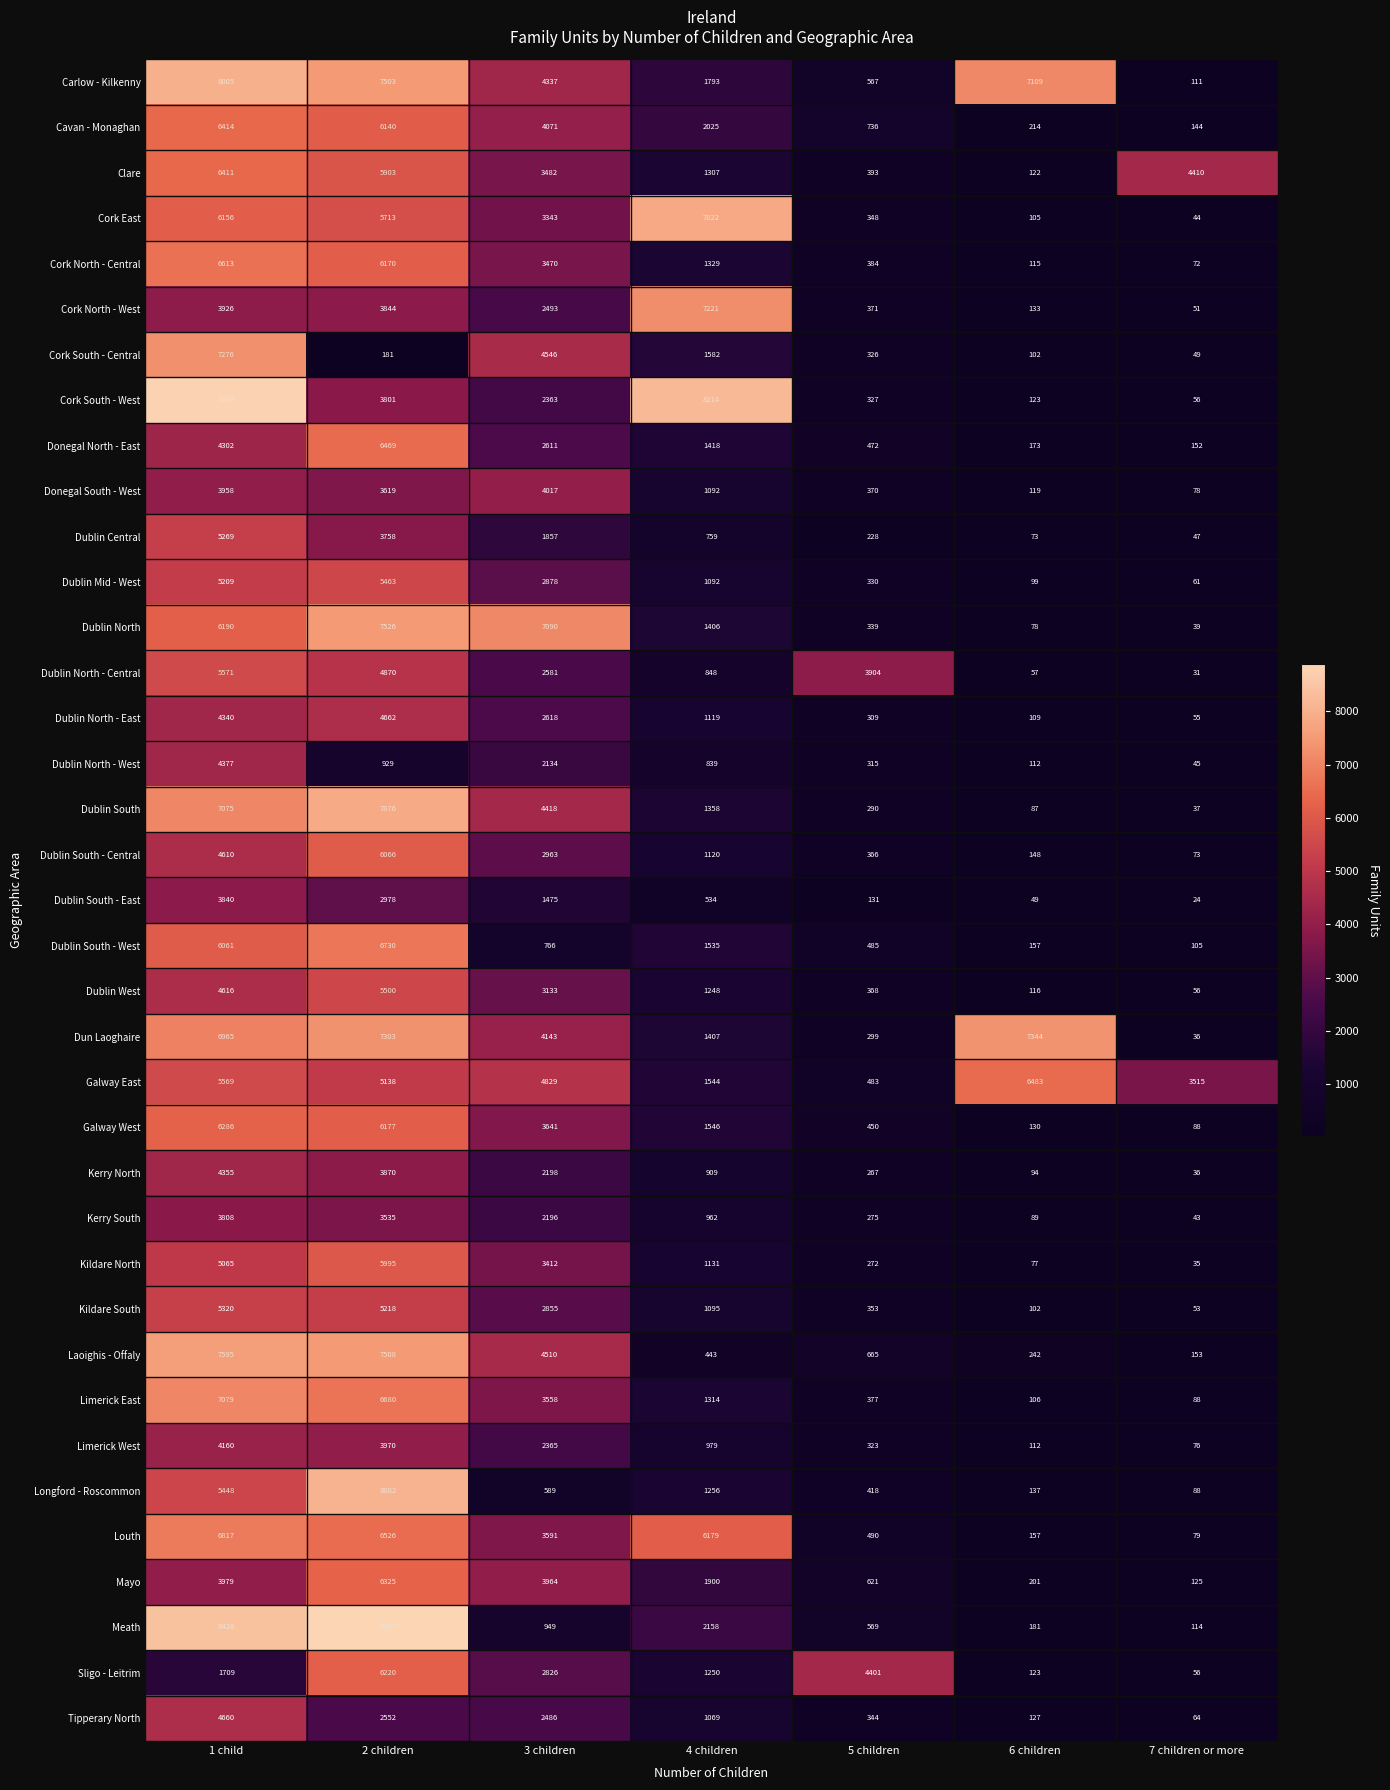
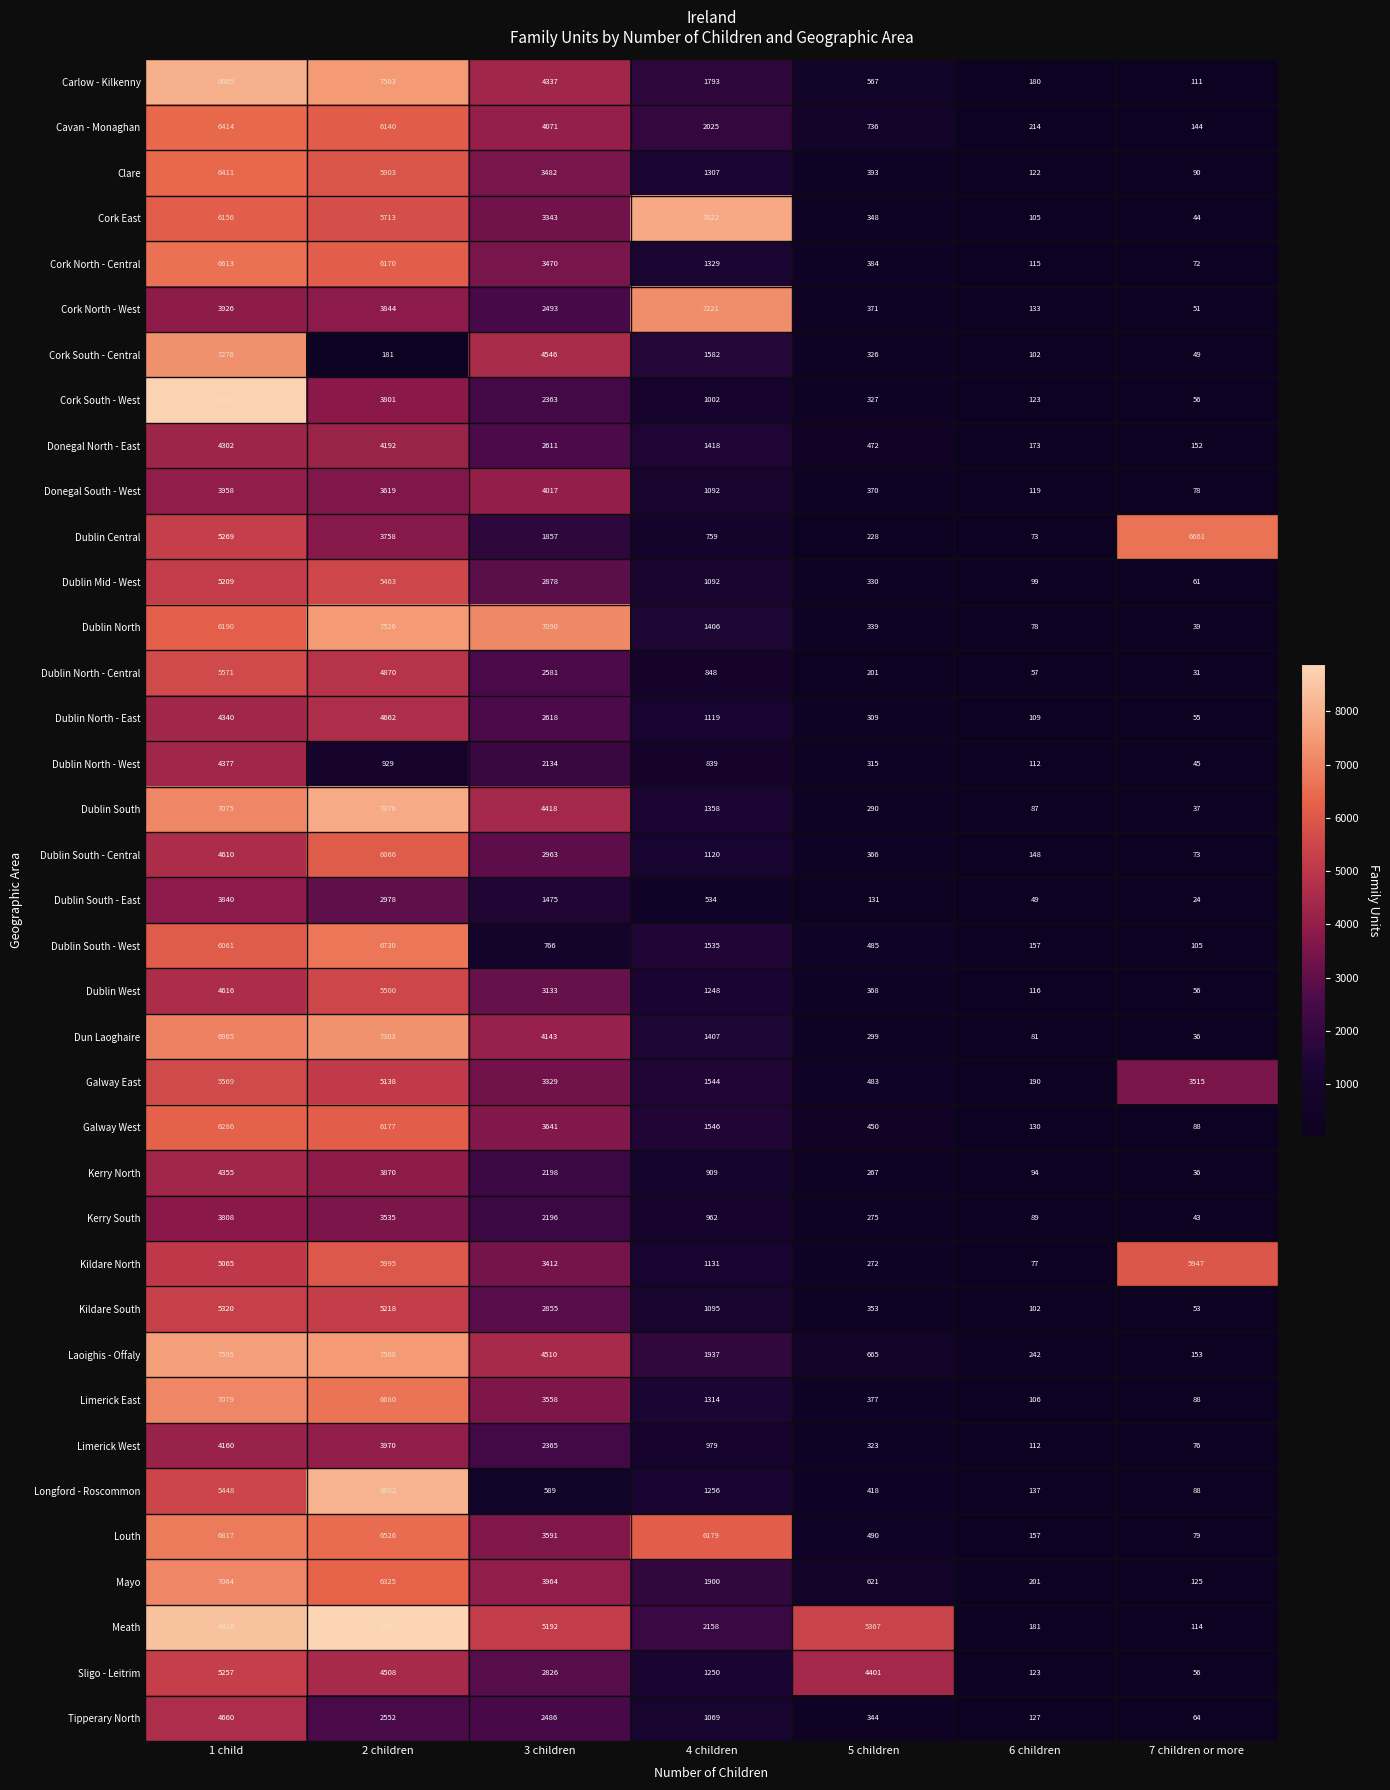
  {
    "Carlow - Kilkenny": {
      "1 child": 8005,
      "2 children": 7503,
      "3 children": 4337,
      "4 children": 1793,
      "5 children": 567,
-     "6 children": 7109,
+     "6 children": 180,
      "7 children or more": 111
    },
    "Clare": {
      "1 child": 6411,
      "2 children": 5903,
      "3 children": 3482,
      "4 children": 1307,
      "5 children": 393,
      "6 children": 122,
-     "7 children or more": 4410
+     "7 children or more": 90
    },
    "Cork South - West": {
      "2 children": 3801,
      "3 children": 2363,
-     "4 children": 8214,
+     "4 children": 1002,
      "5 children": 327,
      "6 children": 123,
      "7 children or more": 56
    },
    "Donegal North - East": {
      "1 child": 4302,
-     "2 children": 6469,
+     "2 children": 4192,
      "3 children": 2611,
      "4 children": 1418,
      "5 children": 472,
      "6 children": 173,
      "7 children or more": 152
    },
    "Dublin Central": {
      "1 child": 5269,
      "2 children": 3758,
      "3 children": 1857,
      "4 children": 759,
      "5 children": 228,
      "6 children": 73,
-     "7 children or more": 47
+     "7 children or more": 6661
    },
    "Dublin North - Central": {
      "1 child": 5571,
      "2 children": 4870,
      "3 children": 2581,
      "4 children": 848,
-     "5 children": 3904,
+     "5 children": 201,
      "6 children": 57,
      "7 children or more": 31
    },
    "Dun Laoghaire": {
      "1 child": 6965,
      "2 children": 7303,
      "3 children": 4143,
      "4 children": 1407,
      "5 children": 299,
-     "6 children": 7344,
+     "6 children": 81,
      "7 children or more": 36
    },
    "Galway East": {
      "1 child": 5569,
      "2 children": 5138,
-     "3 children": 4829,
+     "3 children": 3329,
      "4 children": 1544,
      "5 children": 483,
-     "6 children": 6483,
+     "6 children": 190,
      "7 children or more": 3515
    },
    "Kildare North": {
      "1 child": 5065,
      "2 children": 5995,
      "3 children": 3412,
      "4 children": 1131,
      "5 children": 272,
      "6 children": 77,
-     "7 children or more": 35
+     "7 children or more": 5947
    },
    "Laoighis - Offaly": {
      "1 child": 7595,
      "2 children": 7508,
      "3 children": 4510,
-     "4 children": 443,
+     "4 children": 1937,
      "5 children": 665,
      "6 children": 242,
      "7 children or more": 153
    },
    "Mayo": {
-     "1 child": 3979,
+     "1 child": 7064,
      "2 children": 6325,
      "3 children": 3964,
      "4 children": 1900,
      "5 children": 621,
      "6 children": 201,
      "7 children or more": 125
    },
    "Meath": {
      "1 child": 8426,
-     "3 children": 949,
+     "3 children": 5192,
      "4 children": 2158,
-     "5 children": 569,
+     "5 children": 5367,
      "6 children": 181,
      "7 children or more": 114
    },
    "Sligo - Leitrim": {
-     "1 child": 1709,
-     "2 children": 6220,
+     "1 child": 5257,
+     "2 children": 4508,
      "3 children": 2826,
      "4 children": 1250,
      "5 children": 4401,
      "6 children": 123,
      "7 children or more": 56
    }
  }
